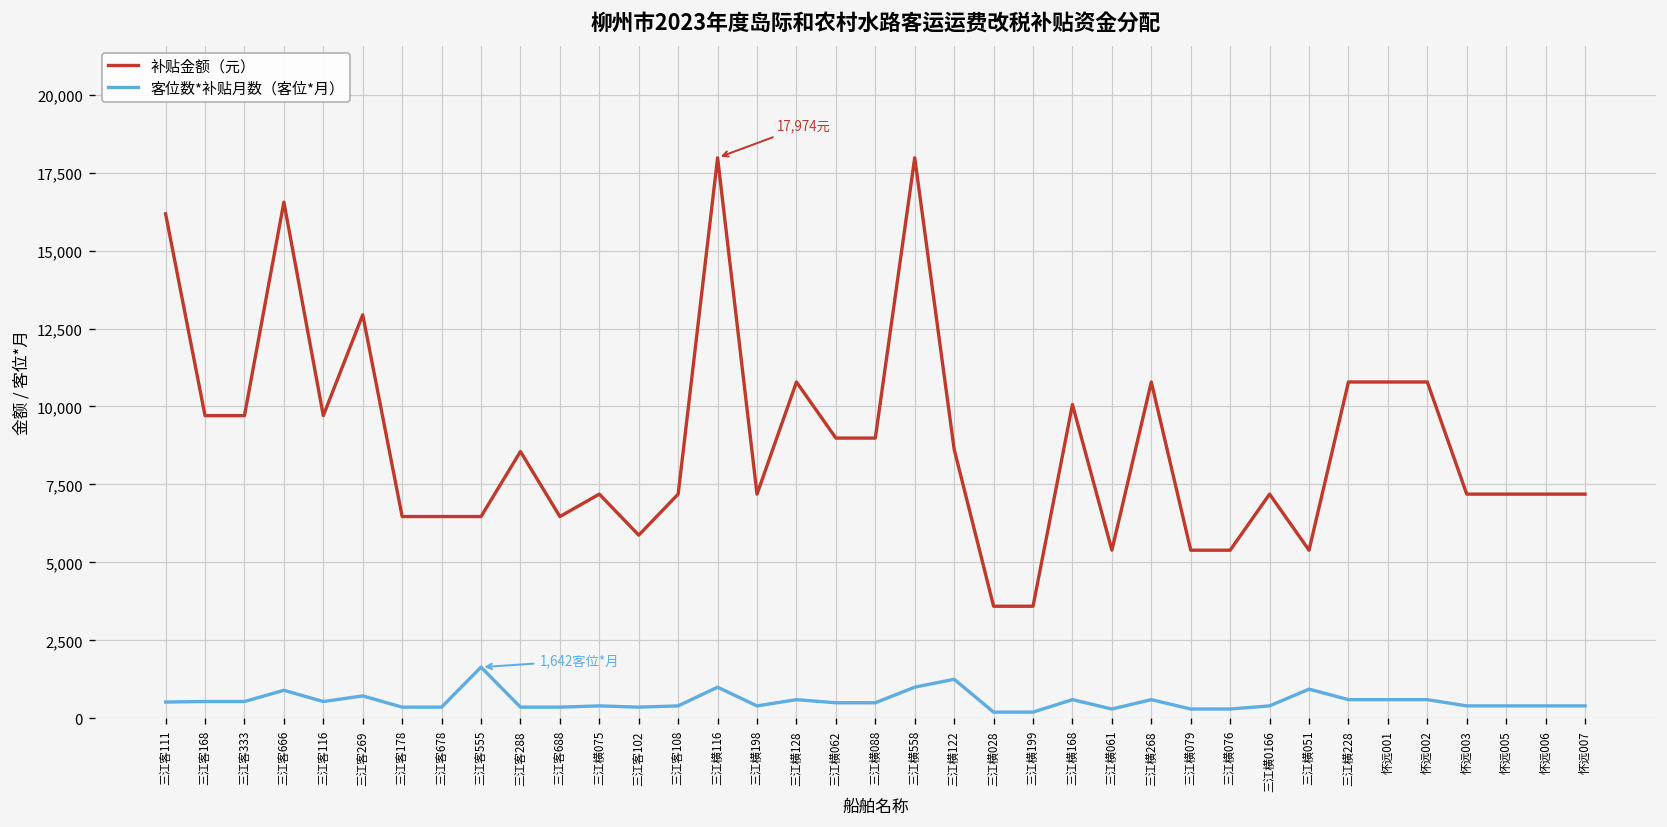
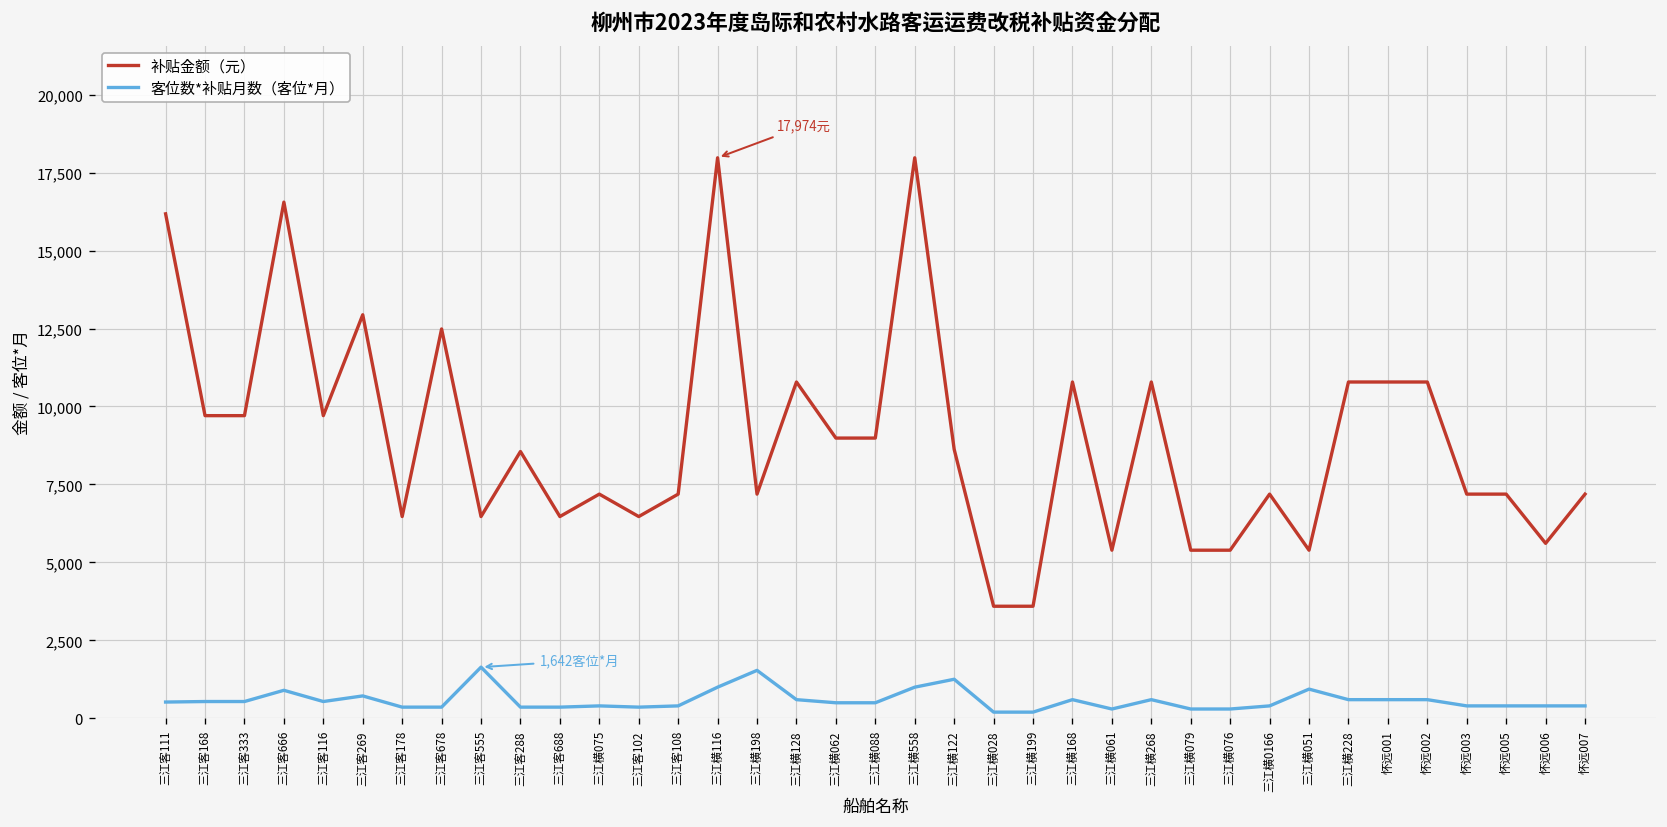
  {
    "补贴金额（元）": {
      "三江客111": "16,200",
      "三江客168": "9,700",
      "三江客333": "9,700",
      "三江客666": "16,600",
      "三江客116": "9,700",
      "三江客269": "12,900",
      "三江客178": "6,500",
-     "三江客678": "6,500",
+     "三江客678": "12,500",
      "三江客555": "6,500",
      "三江客288": "8,600",
      "三江客688": "6,500",
      "三江横075": "7,200",
-     "三江客102": "5,900",
+     "三江客102": "6,500",
      "三江客108": "7,200",
      "三江横198": "7,200",
      "三江横128": "10,800",
      "三江横062": "9,000",
      "三江横088": "9,000",
      "三江横558": "18,000",
      "三江横122": "8,600",
      "三江横028": "3,600",
      "三江横199": "3,600",
-     "三江横168": "10,100",
+     "三江横168": "10,800",
      "三江横061": "5,400",
      "三江横268": "10,800",
      "三江横079": "5,400",
      "三江横076": "5,400",
      "三江横0166": "7,200",
      "三江横051": "5,400",
      "三江横228": "10,800",
      "怀远001": "10,800",
      "怀远002": "10,800",
      "怀远003": "7,200",
      "怀远005": "7,200",
-     "怀远006": "7,200",
+     "怀远006": "5,600",
      "怀远007": "7,200"
    },
    "客位数*补贴月数（客位*月）": {
      "三江客111": "500",
      "三江客168": "500",
      "三江客333": "500",
      "三江客666": "900",
      "三江客116": "500",
      "三江客269": "700",
      "三江客178": "400",
      "三江客678": "400",
      "三江客288": "400",
      "三江客688": "400",
      "三江横075": "400",
      "三江客102": "400",
      "三江客108": "400",
      "三江横116": "1,000",
-     "三江横198": "400",
+     "三江横198": "1,500",
      "三江横128": "600",
      "三江横062": "500",
      "三江横088": "500",
      "三江横558": "1,000",
      "三江横122": "1,300",
      "三江横028": "200",
      "三江横199": "200",
      "三江横168": "600",
      "三江横061": "300",
      "三江横268": "600",
      "三江横079": "300",
      "三江横076": "300",
      "三江横0166": "400",
      "三江横051": "900",
      "三江横228": "600",
      "怀远001": "600",
      "怀远002": "600",
      "怀远003": "400",
      "怀远005": "400",
      "怀远006": "400",
      "怀远007": "400"
    }
  }
